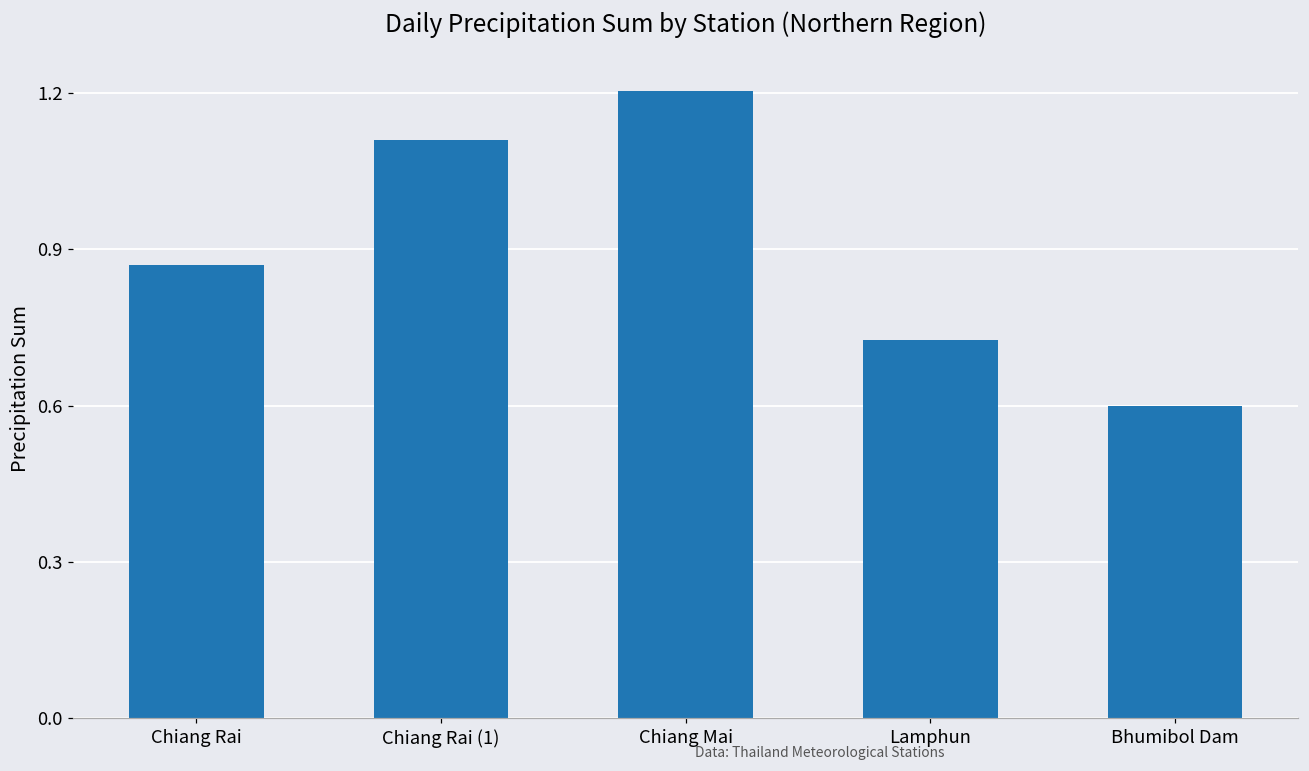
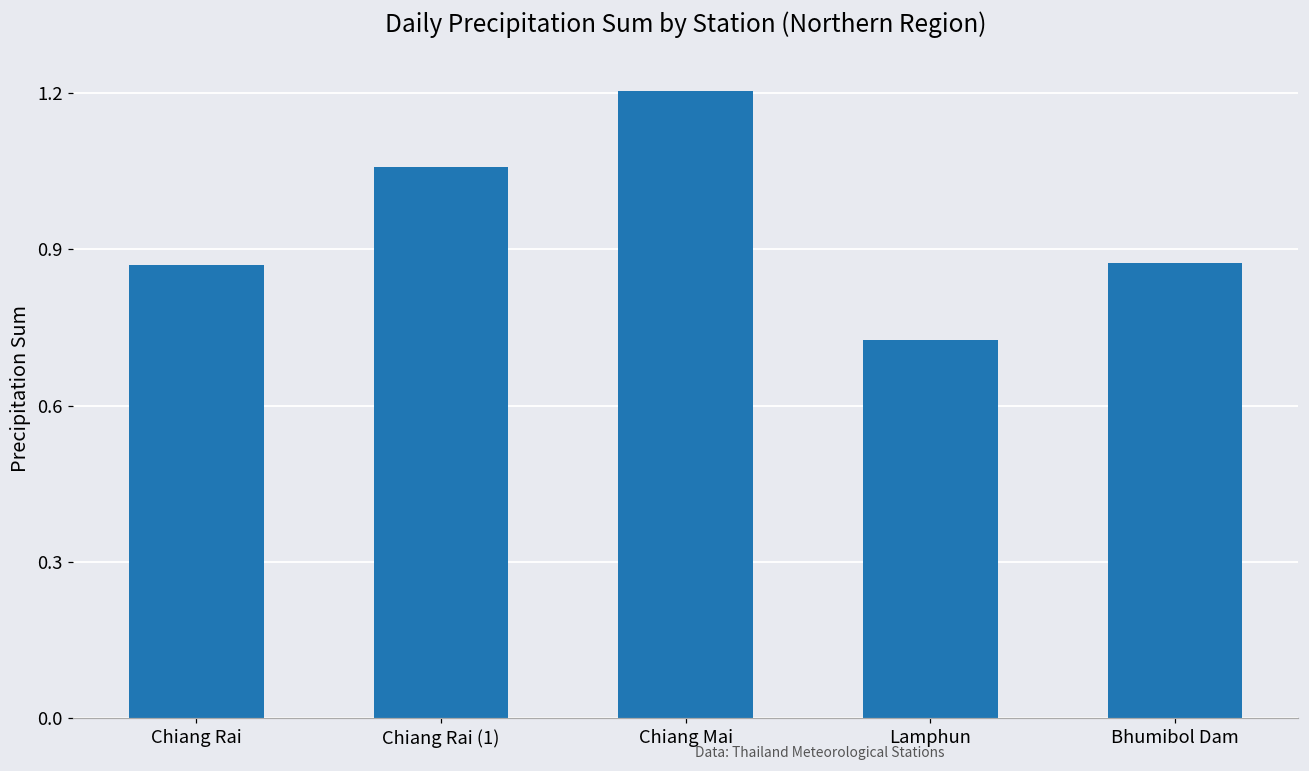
  {
    "Chiang Rai": 0.87,
-   "Chiang Rai (1)": 1.11,
+   "Chiang Rai (1)": 1.06,
    "Chiang Mai": 1.20,
    "Lamphun": 0.73,
-   "Bhumibol Dam": 0.60
+   "Bhumibol Dam": 0.87
  }
